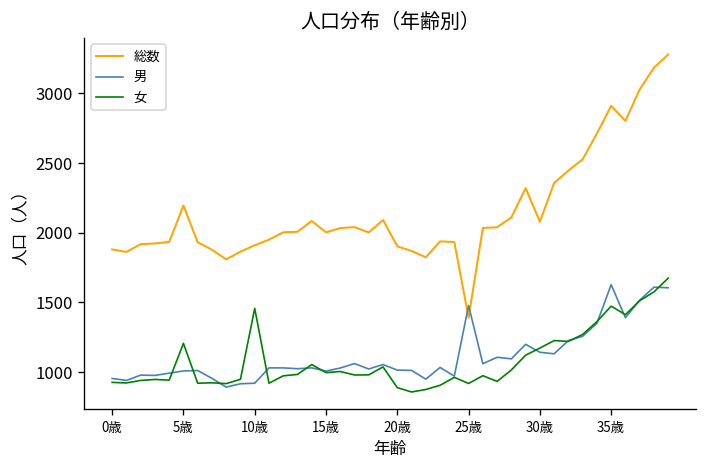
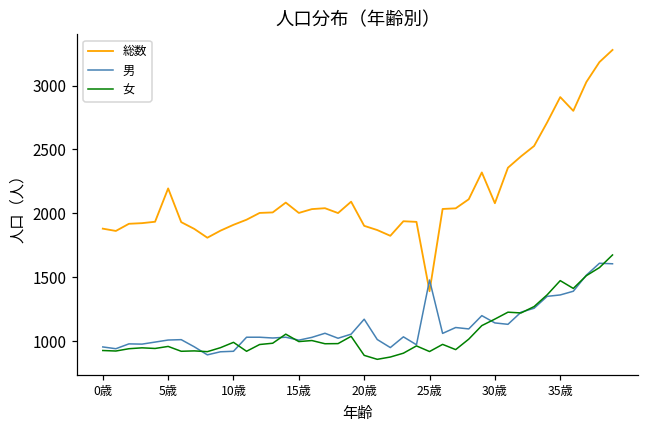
  {
    "総数": {
      "0歳": 1880,
      "5歳": 2200,
      "10歳": 1910,
      "15歳": 2000,
      "20歳": 1900,
      "25歳": 1390,
      "30歳": 2080,
      "35歳": 2910
    },
    "男": {
      "0歳": 950,
      "5歳": 1010,
      "10歳": 920,
-     "20歳": 1010,
+     "20歳": 1170,
      "25歳": 1480,
      "30歳": 1140,
-     "35歳": 1630
+     "35歳": 1360
    },
    "女": {
      "0歳": 930,
-     "5歳": 1210,
-     "10歳": 1460,
+     "5歳": 960,
+     "10歳": 990,
      "20歳": 890,
      "25歳": 920,
      "30歳": 1170,
      "35歳": 1470
    }
  }
